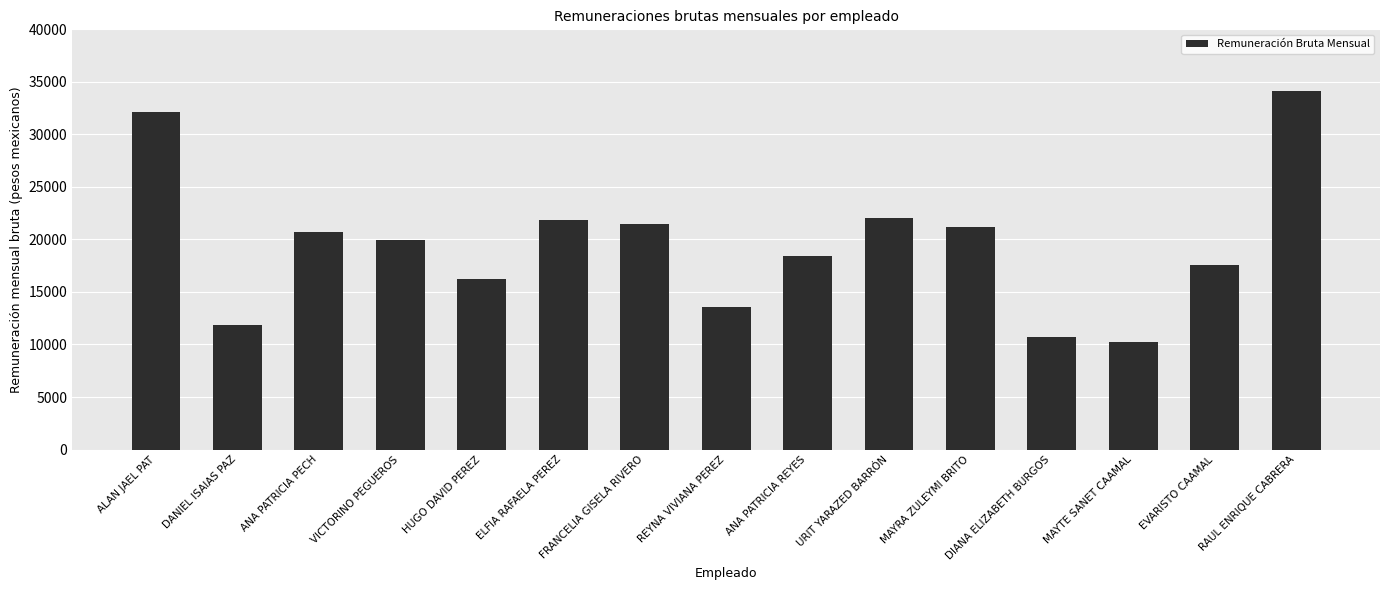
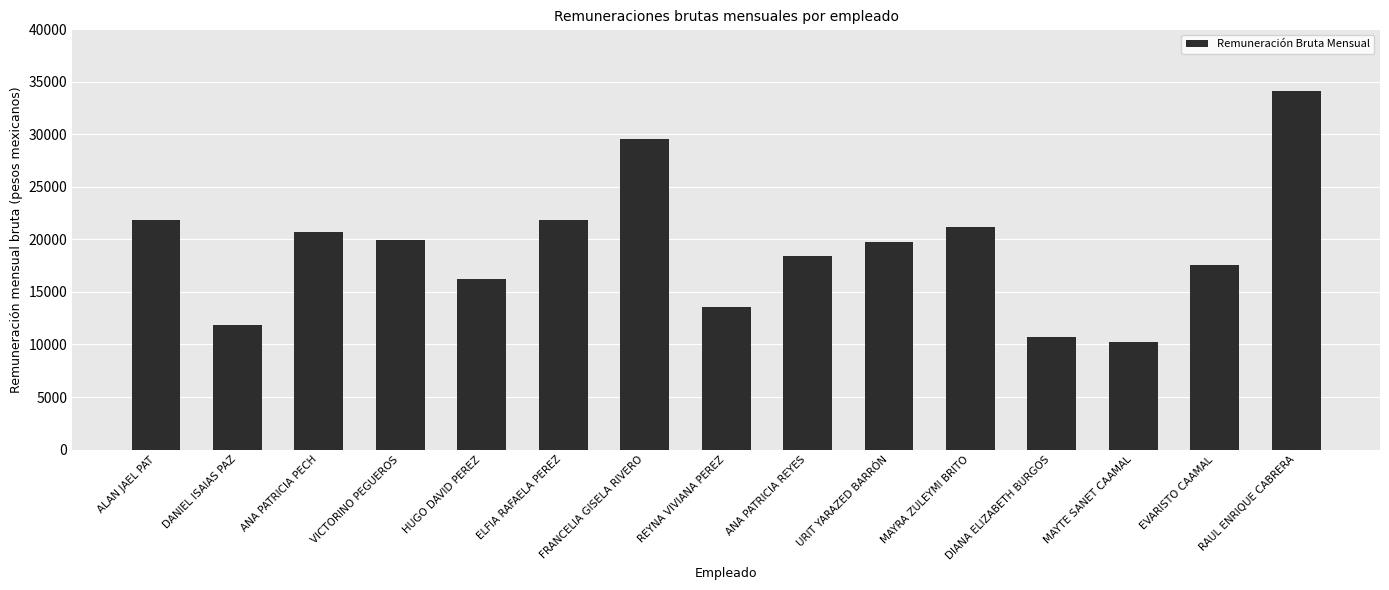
  {
-   "ALAN JAEL PAT": 32100,
+   "ALAN JAEL PAT": 21800,
    "DANIEL ISAIAS PAZ": 11800,
    "ANA PATRICIA PECH": 20700,
    "VICTORINO PEGUEROS": 20000,
    "HUGO DAVID PEREZ": 16200,
    "ELFIA RAFAELA PEREZ": 21800,
-   "FRANCELIA GISELA RIVERO": 21400,
+   "FRANCELIA GISELA RIVERO": 29600,
    "REYNA VIVIANA PEREZ": 13500,
    "ANA PATRICIA REYES": 18500,
-   "URIT YARAZED BARRÓN": 22000,
+   "URIT YARAZED BARRÓN": 19700,
    "MAYRA ZULEYMI BRITO": 21200,
    "DIANA ELIZABETH BURGOS": 10700,
    "MAYTE SANET CAAMAL": 10200,
    "EVARISTO CAAMAL": 17500,
    "RAUL ENRIQUE CABRERA": 34200
  }
